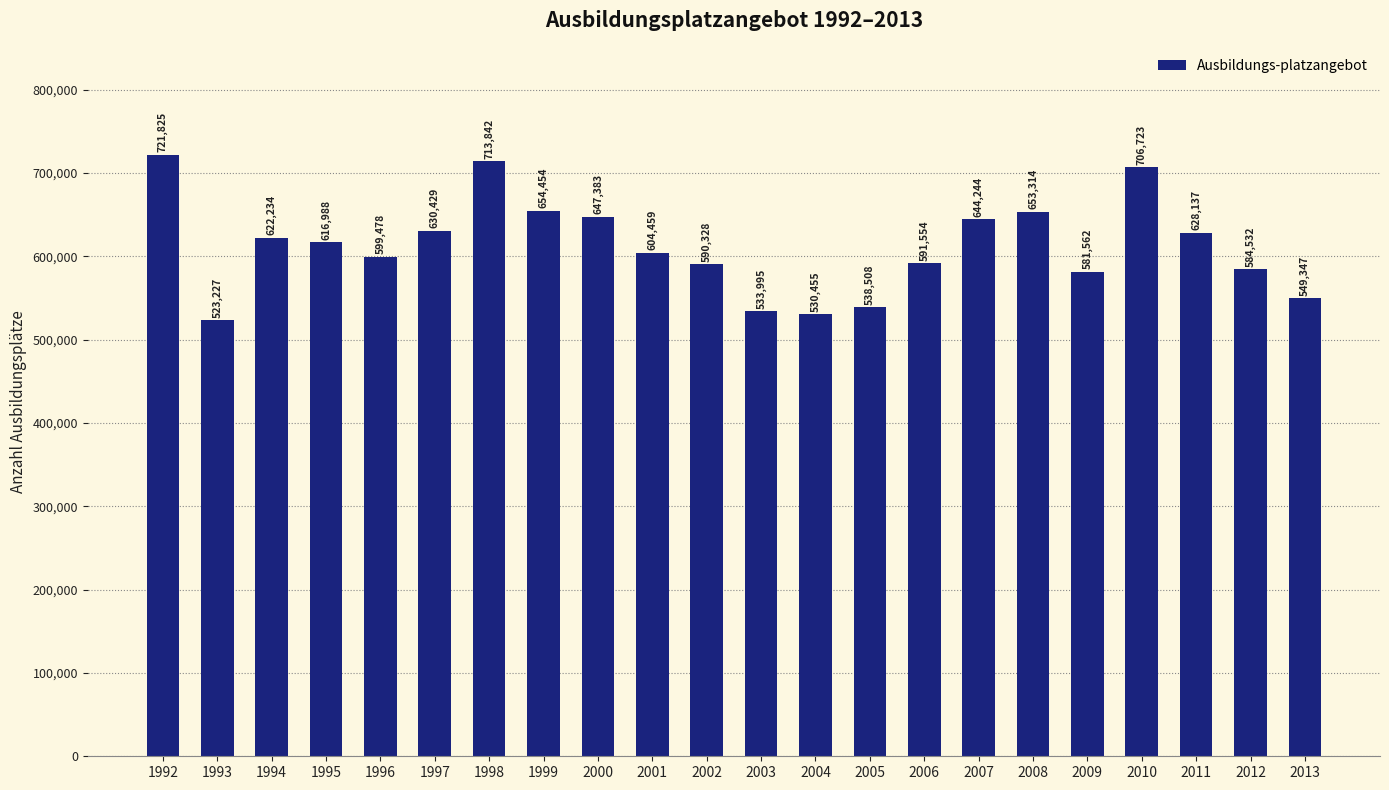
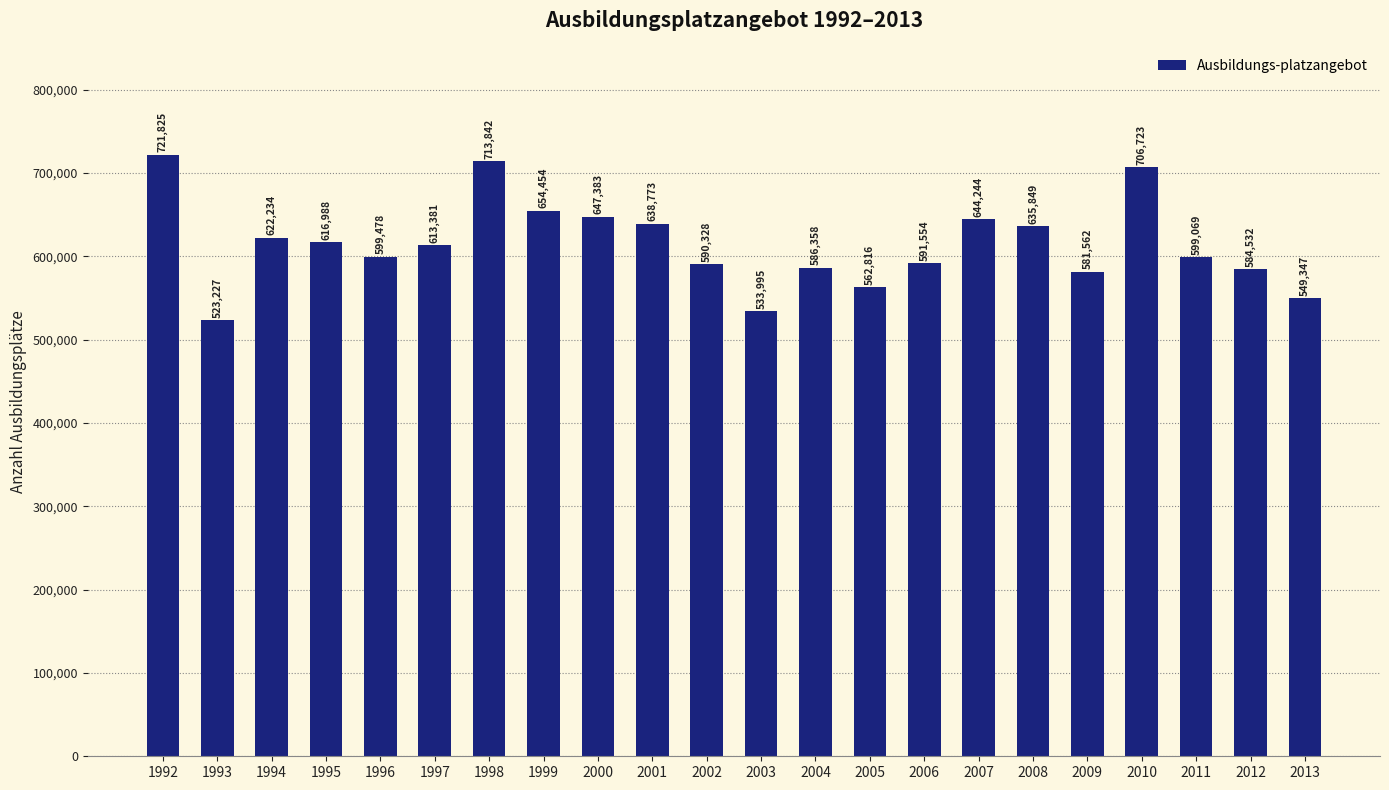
  {
    "1992": "721,825",
    "1993": "523,227",
    "1994": "622,234",
    "1995": "616,988",
    "1996": "599,478",
-   "1997": "630,429",
+   "1997": "613,381",
    "1998": "713,842",
    "1999": "654,454",
    "2000": "647,383",
-   "2001": "604,459",
+   "2001": "638,773",
    "2002": "590,328",
    "2003": "533,995",
-   "2004": "530,455",
-   "2005": "538,508",
+   "2004": "586,358",
+   "2005": "562,816",
    "2006": "591,554",
    "2007": "644,244",
-   "2008": "653,314",
+   "2008": "635,849",
    "2009": "581,562",
    "2010": "706,723",
-   "2011": "628,137",
+   "2011": "599,069",
    "2012": "584,532",
    "2013": "549,347"
  }
